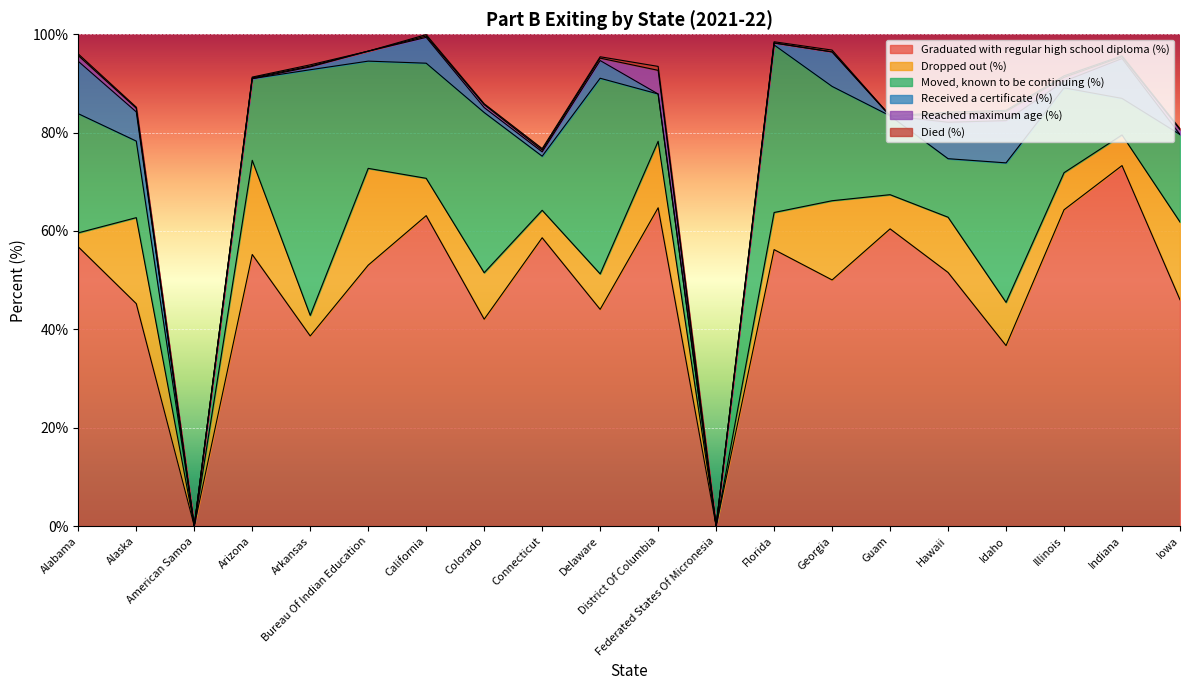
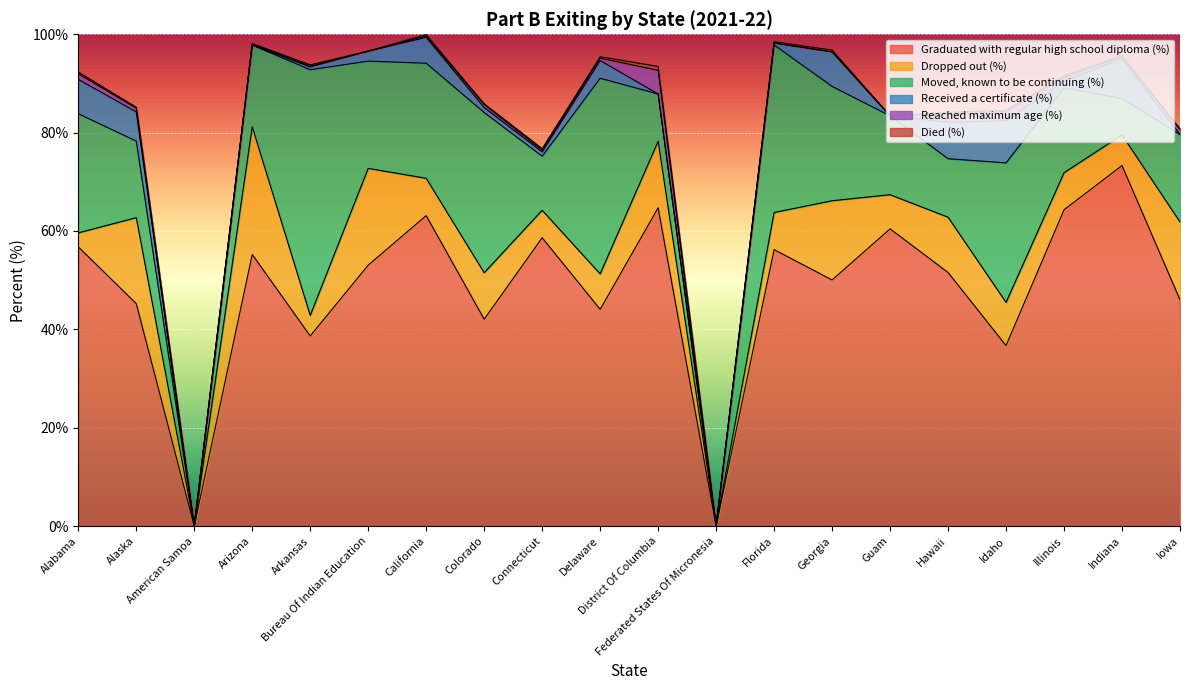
  {
    "Dropped out (%)": {
      "Alabama": "3%",
      "Alaska": "17%",
-     "Arizona": "19%",
+     "Arizona": "26%",
      "Arkansas": "4%",
      "Bureau Of Indian Education": "20%",
      "California": "8%",
      "Colorado": "9%",
      "Connecticut": "6%",
      "Delaware": "7%",
      "District Of Columbia": "14%",
      "Florida": "8%",
      "Georgia": "16%",
      "Guam": "7%",
      "Hawaii": "11%",
      "Idaho": "9%",
      "Illinois": "8%",
      "Iowa": "16%"
    },
    "Moved, known to be continuing (%)": {
      "Alabama": "24%",
      "Alaska": "16%",
      "Arkansas": "50%",
      "Bureau Of Indian Education": "22%",
      "California": "23%",
      "Colorado": "33%",
      "Connecticut": "11%",
      "Delaware": "40%",
      "Georgia": "23%",
      "Hawaii": "12%",
      "Idaho": "28%"
    },
    "Received a certificate (%)": {
-     "Alabama": "11%",
+     "Alabama": "7%",
      "Alaska": "6%",
      "Colorado": "1%"
    },
    "Reached maximum age (%)": {
      "District Of Columbia": "5%"
    }
  }
